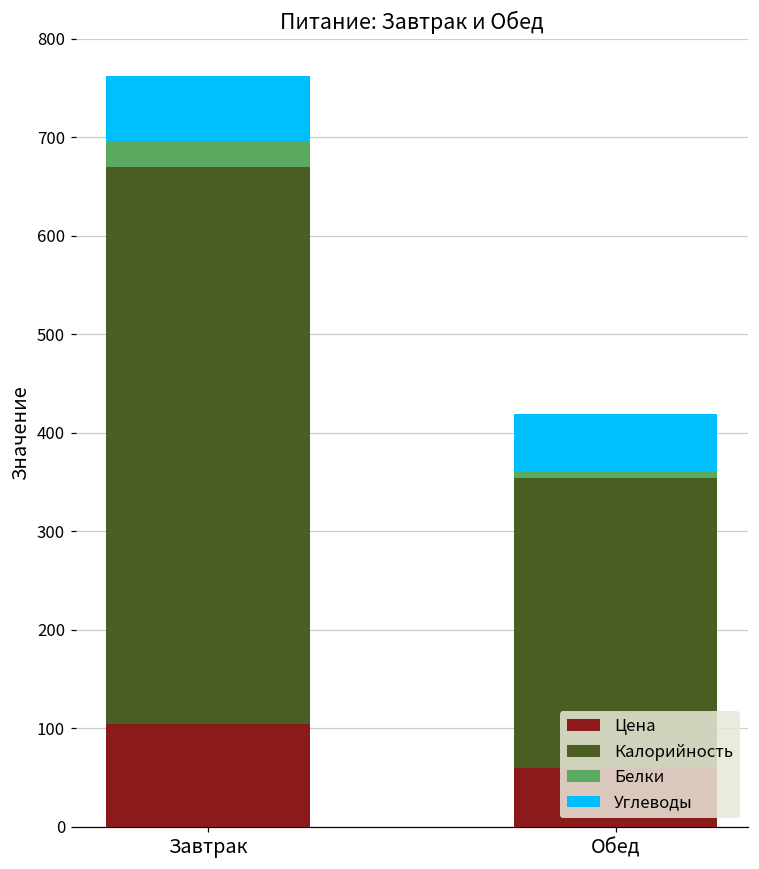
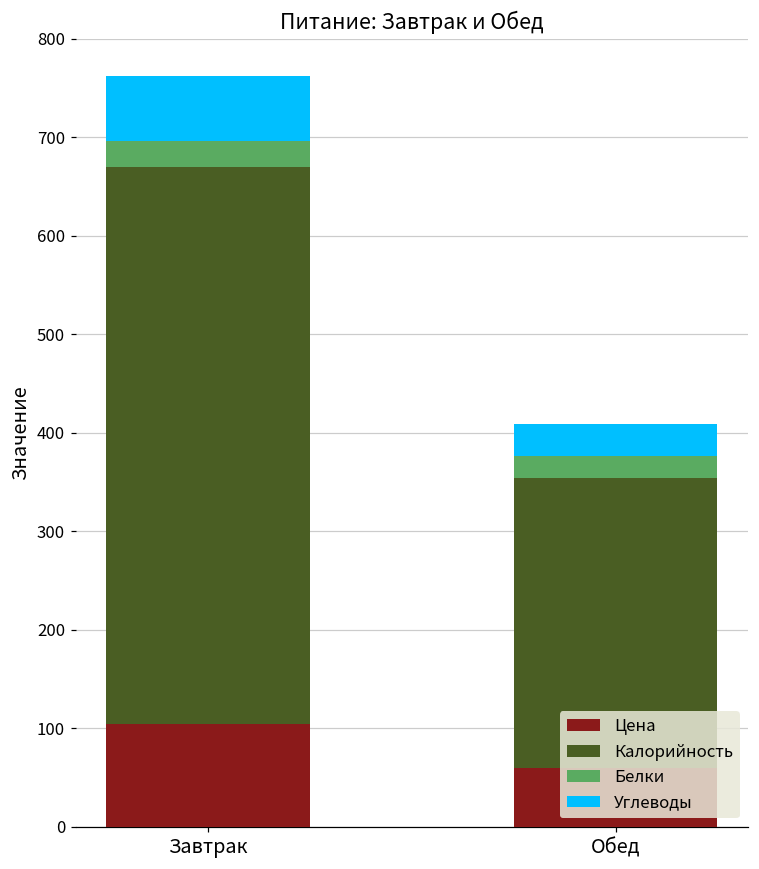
  {
    "Цена": {
      "Завтрак": 100
    },
    "Калорийность": {
      "Завтрак": 570,
      "Обед": 300
    },
    "Белки": {
      "Завтрак": 30,
-     "Обед": 10
+     "Обед": 20
    },
    "Углеводы": {
      "Завтрак": 70,
-     "Обед": 60
+     "Обед": 30
    }
  }
